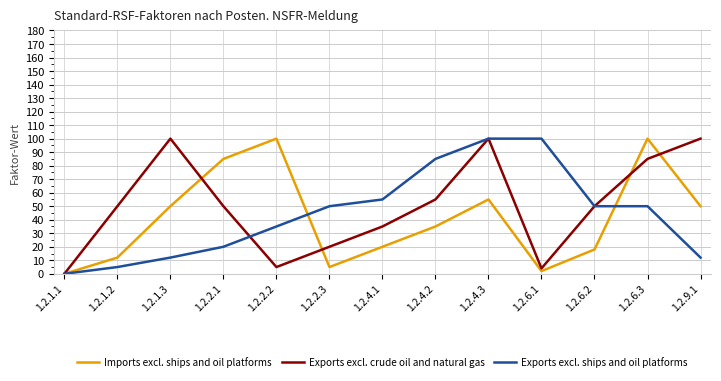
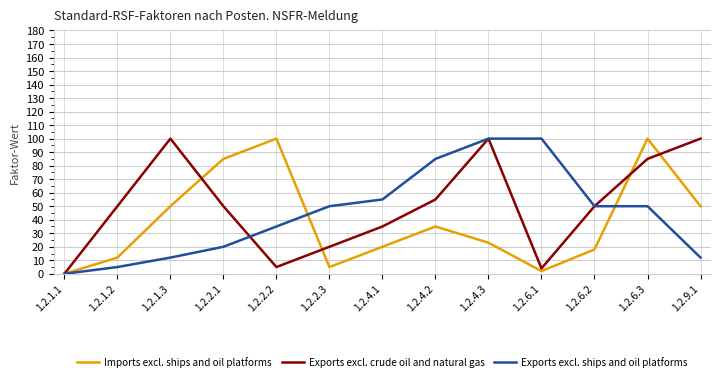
  {
    "Imports excl. ships and oil platforms": {
      "1.2.1.2": 12,
      "1.2.1.3": 50,
      "1.2.2.1": 85,
      "1.2.2.2": 100,
      "1.2.2.3": 5,
      "1.2.4.1": 20,
      "1.2.4.2": 35,
-     "1.2.4.3": 55,
+     "1.2.4.3": 23,
      "1.2.6.1": 2,
      "1.2.6.2": 18,
      "1.2.6.3": 100,
      "1.2.9.1": 50
    },
    "Exports excl. crude oil and natural gas": {
      "1.2.1.2": 50,
      "1.2.1.3": 100,
      "1.2.2.1": 50,
      "1.2.2.2": 5,
      "1.2.2.3": 20,
      "1.2.4.1": 35,
      "1.2.4.2": 55,
      "1.2.6.1": 4,
      "1.2.6.3": 85,
      "1.2.9.1": 100
    },
    "Exports excl. ships and oil platforms": {
      "1.2.1.2": 5,
      "1.2.1.3": 12,
      "1.2.2.1": 20,
      "1.2.2.2": 35,
      "1.2.2.3": 50,
      "1.2.4.1": 55,
      "1.2.4.2": 85,
      "1.2.6.1": 100,
      "1.2.6.3": 50,
      "1.2.9.1": 12
    }
  }
